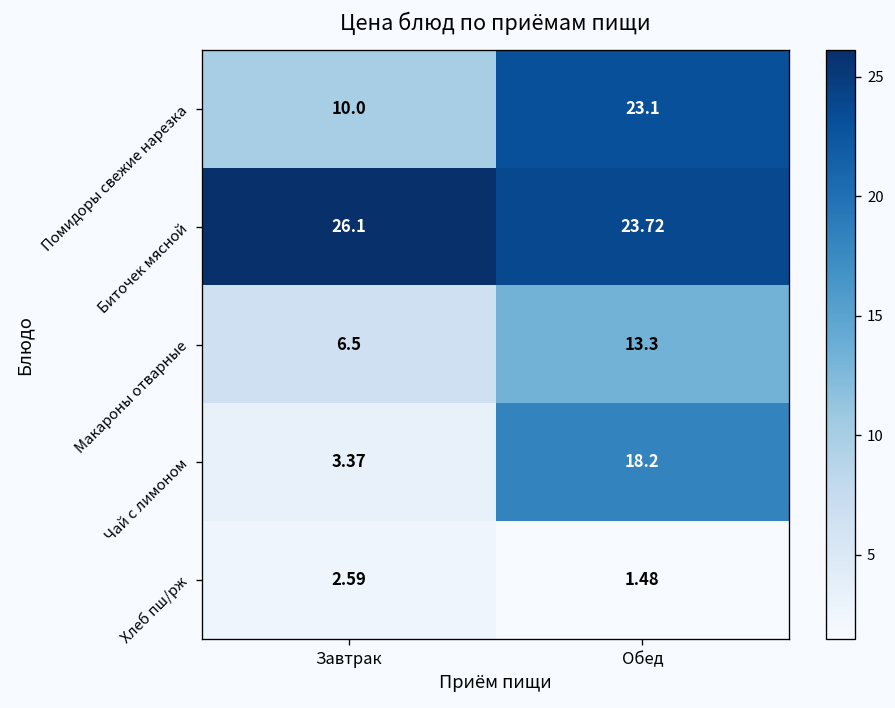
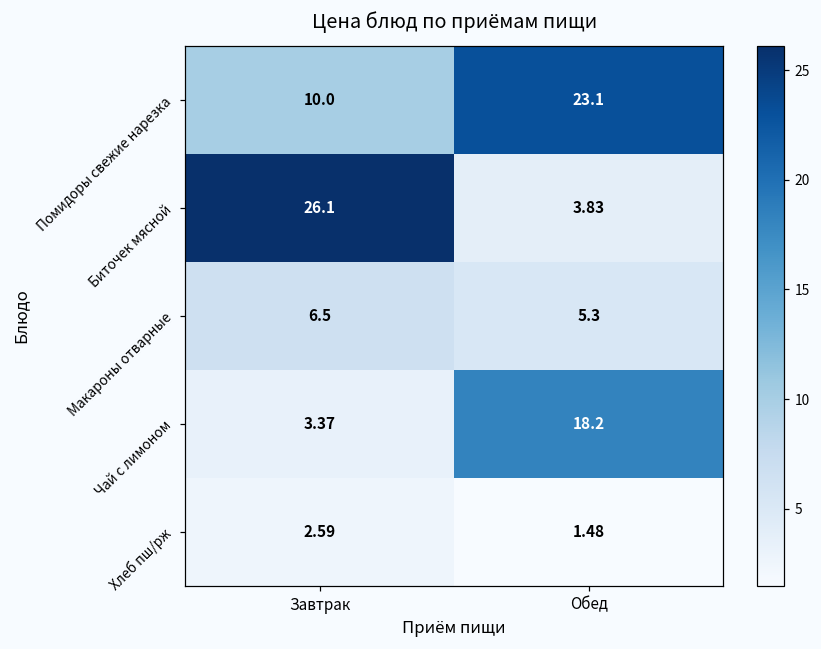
  {
    "Помидоры свежие нарезка": {
      "Завтрак": 10.0,
      "Обед": 23.1
    },
    "Биточек мясной": {
      "Завтрак": 26.1,
-     "Обед": 23.72
+     "Обед": 3.83
    },
    "Макароны отварные": {
      "Завтрак": 6.5,
-     "Обед": 13.3
+     "Обед": 5.3
    },
    "Чай с лимоном": {
      "Завтрак": 3.37,
      "Обед": 18.2
    },
    "Хлеб пш/рж": {
      "Завтрак": 2.59,
      "Обед": 1.48
    }
  }
